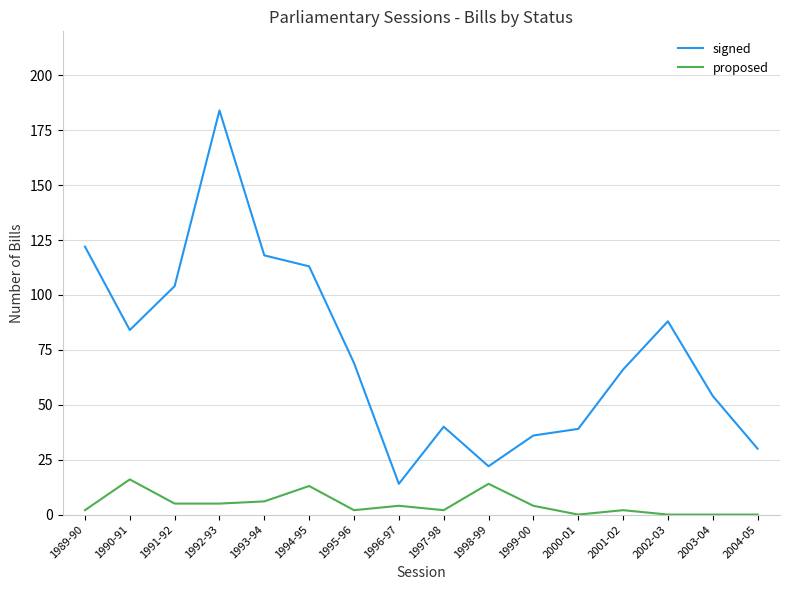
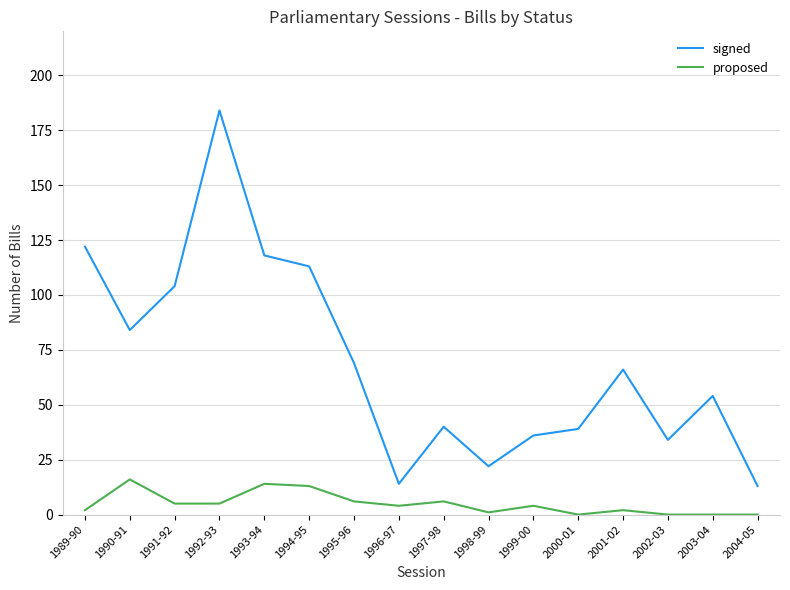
  {
    "signed": {
      "1989-90": 122,
      "1990-91": 84,
      "1991-92": 104,
      "1992-93": 184,
      "1993-94": 118,
      "1994-95": 113,
      "1995-96": 69,
      "1996-97": 14,
      "1997-98": 40,
      "1998-99": 22,
      "1999-00": 36,
      "2000-01": 39,
      "2001-02": 66,
-     "2002-03": 88,
+     "2002-03": 34,
      "2003-04": 54,
-     "2004-05": 30
+     "2004-05": 13
    },
    "proposed": {
      "1989-90": 2,
      "1990-91": 16,
      "1991-92": 5,
      "1992-93": 5,
-     "1993-94": 6,
+     "1993-94": 14,
      "1994-95": 13,
-     "1995-96": 2,
+     "1995-96": 6,
      "1996-97": 4,
-     "1997-98": 2,
-     "1998-99": 14,
+     "1997-98": 6,
+     "1998-99": 1,
      "1999-00": 4,
      "2000-01": 0,
      "2001-02": 2,
      "2002-03": 0,
      "2003-04": 0,
      "2004-05": 0
    }
  }
